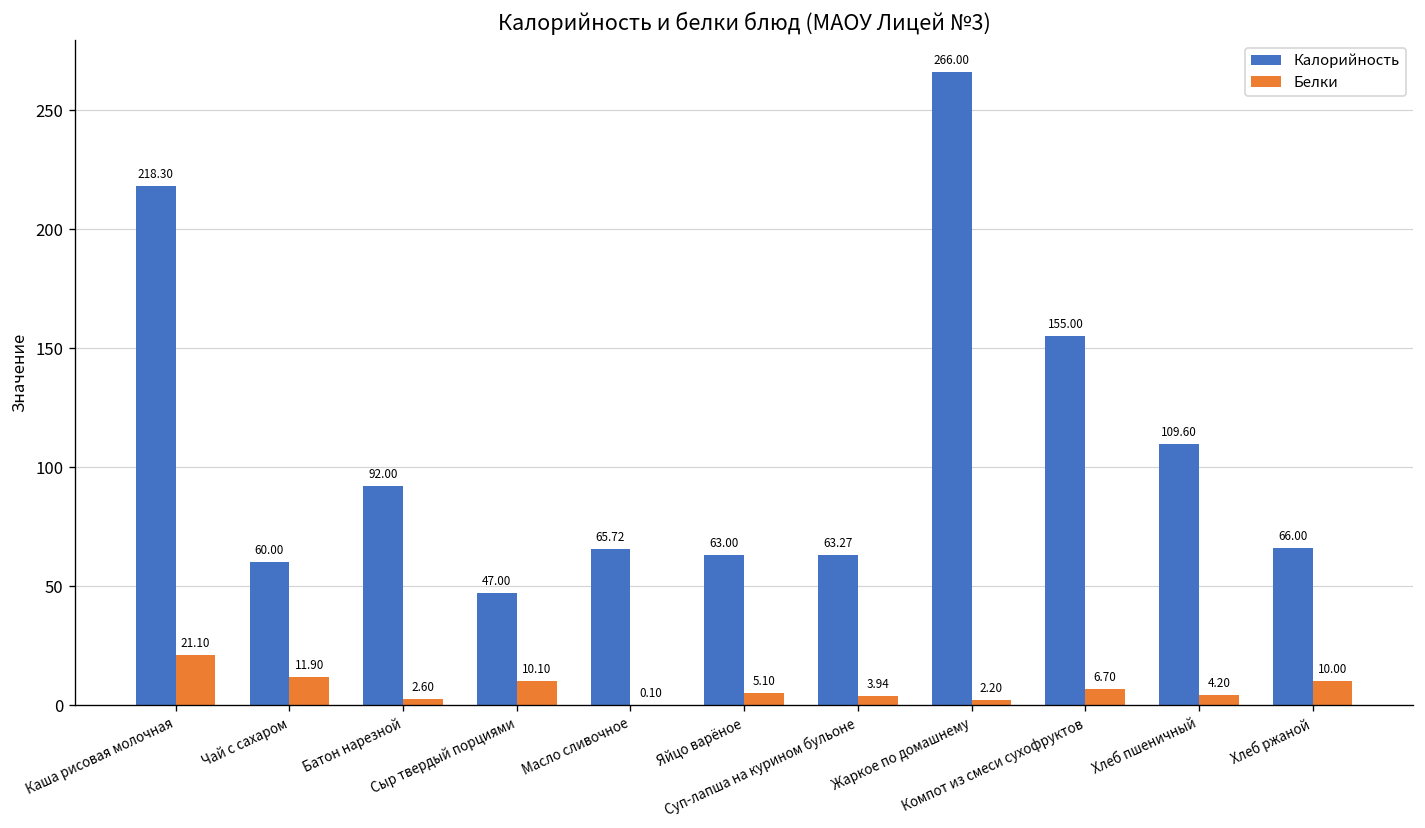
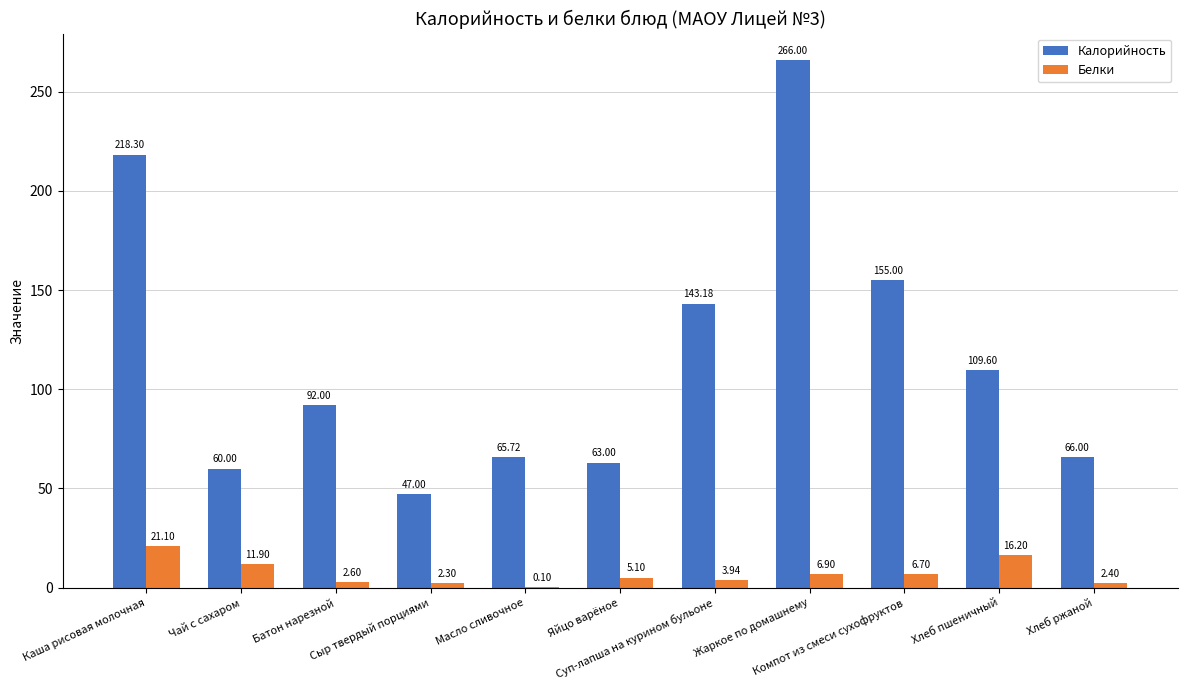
  {
    "Калорийность": {
      "Каша рисовая молочная": 218.30,
      "Чай с сахаром": 60.00,
      "Батон нарезной": 92.00,
      "Сыр твердый порциями": 47.00,
      "Масло сливочное": 65.72,
      "Яйцо варёное": 63.00,
-     "Суп-лапша на курином бульоне": 63.27,
+     "Суп-лапша на курином бульоне": 143.18,
      "Жаркое по домашнему": 266.00,
      "Компот из смеси сухофруктов": 155.00,
      "Хлеб пшеничный": 109.60,
      "Хлеб ржаной": 66.00
    },
    "Белки": {
      "Каша рисовая молочная": 21.10,
      "Чай с сахаром": 11.90,
      "Батон нарезной": 2.60,
-     "Сыр твердый порциями": 10.10,
+     "Сыр твердый порциями": 2.30,
      "Масло сливочное": 0.10,
      "Яйцо варёное": 5.10,
      "Суп-лапша на курином бульоне": 3.94,
-     "Жаркое по домашнему": 2.20,
+     "Жаркое по домашнему": 6.90,
      "Компот из смеси сухофруктов": 6.70,
-     "Хлеб пшеничный": 4.20,
-     "Хлеб ржаной": 10.00
+     "Хлеб пшеничный": 16.20,
+     "Хлеб ржаной": 2.40
    }
  }
